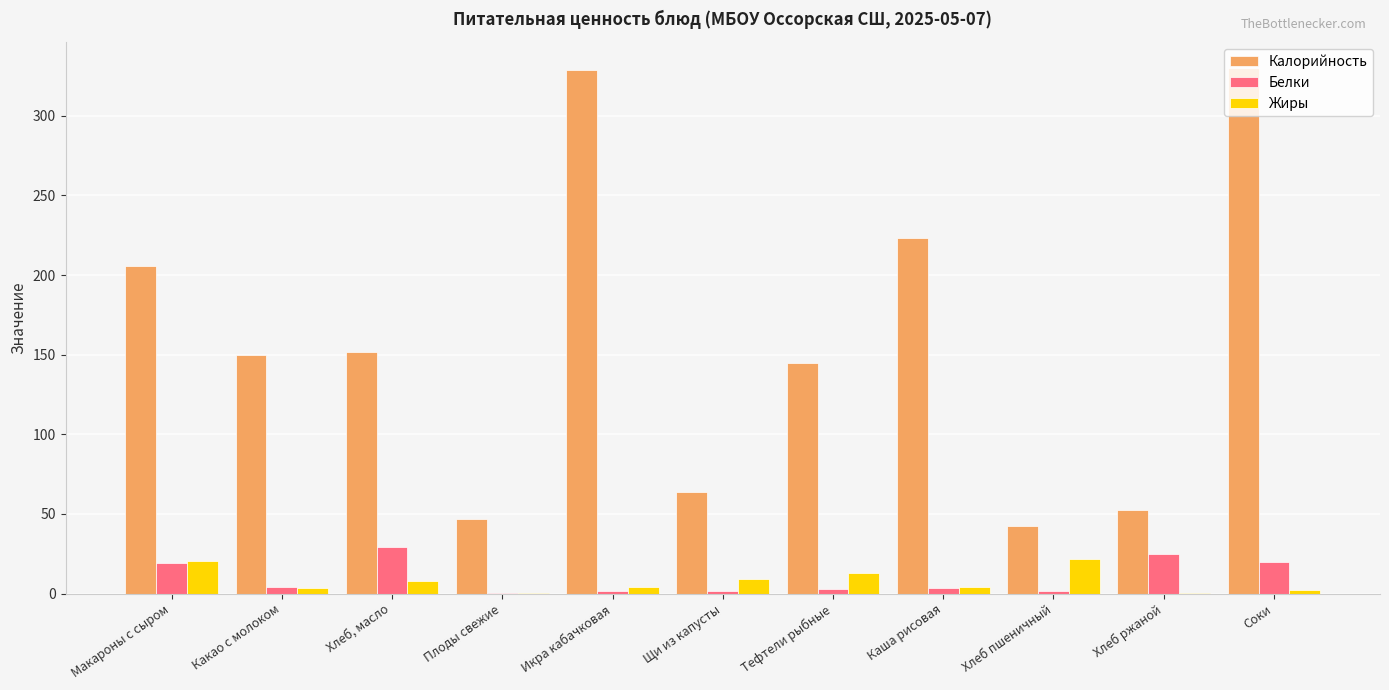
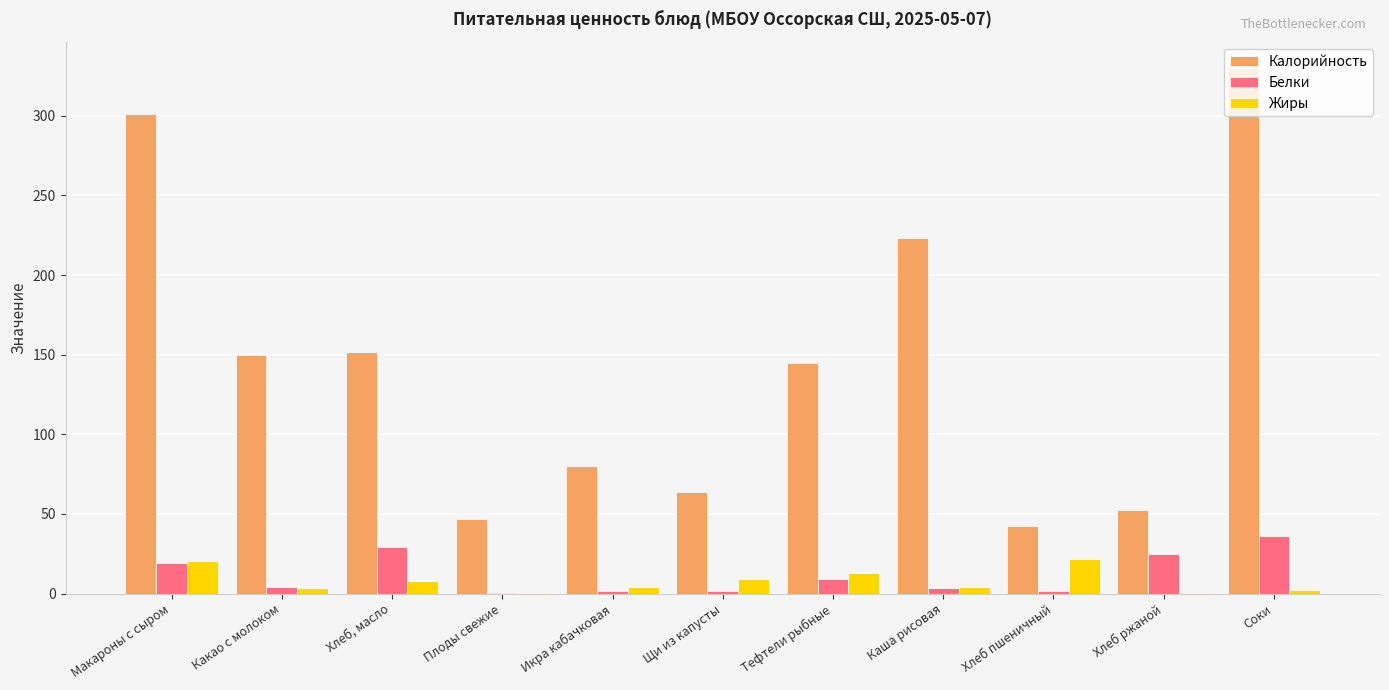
  {
    "Калорийность": {
-     "Макароны с сыром": 205,
+     "Макароны с сыром": 301,
      "Какао с молоком": 150,
      "Хлеб, масло": 151,
      "Плоды свежие": 47,
-     "Икра кабачковая": 329,
+     "Икра кабачковая": 80,
      "Щи из капусты": 64,
      "Тефтели рыбные": 145,
      "Каша рисовая": 223,
      "Хлеб пшеничный": 43,
      "Хлеб ржаной": 52
    },
    "Белки": {
      "Макароны с сыром": 19,
      "Какао с молоком": 4,
      "Хлеб, масло": 29,
      "Икра кабачковая": 2,
-     "Тефтели рыбные": 3,
+     "Тефтели рыбные": 9,
      "Каша рисовая": 4,
      "Хлеб пшеничный": 2,
      "Хлеб ржаной": 25,
-     "Соки": 20
+     "Соки": 36
    },
    "Жиры": {
      "Макароны с сыром": 20,
      "Какао с молоком": 4,
      "Хлеб, масло": 8,
      "Икра кабачковая": 4,
      "Щи из капусты": 9,
      "Тефтели рыбные": 13,
      "Каша рисовая": 4,
      "Хлеб пшеничный": 22,
      "Соки": 2
    }
  }
